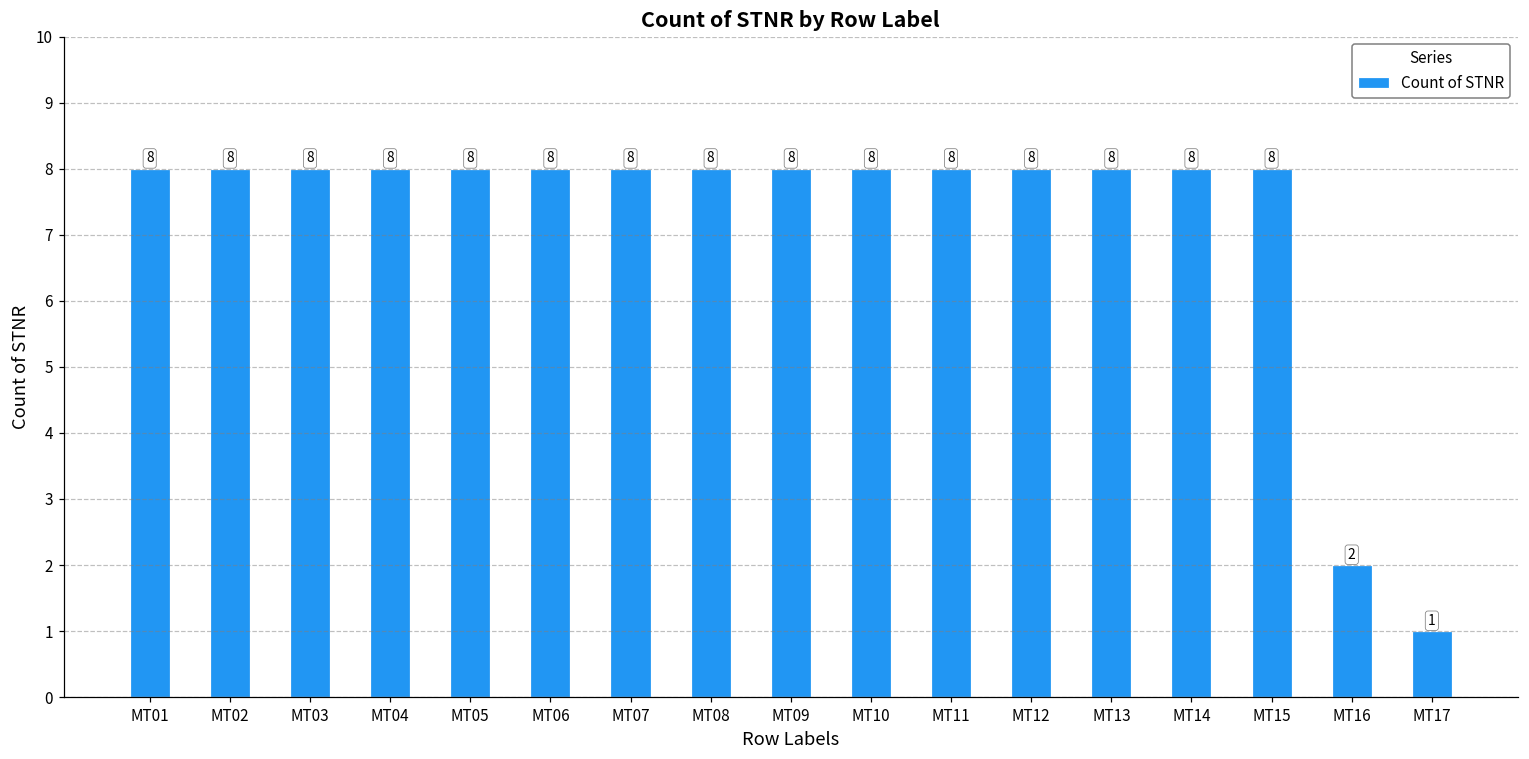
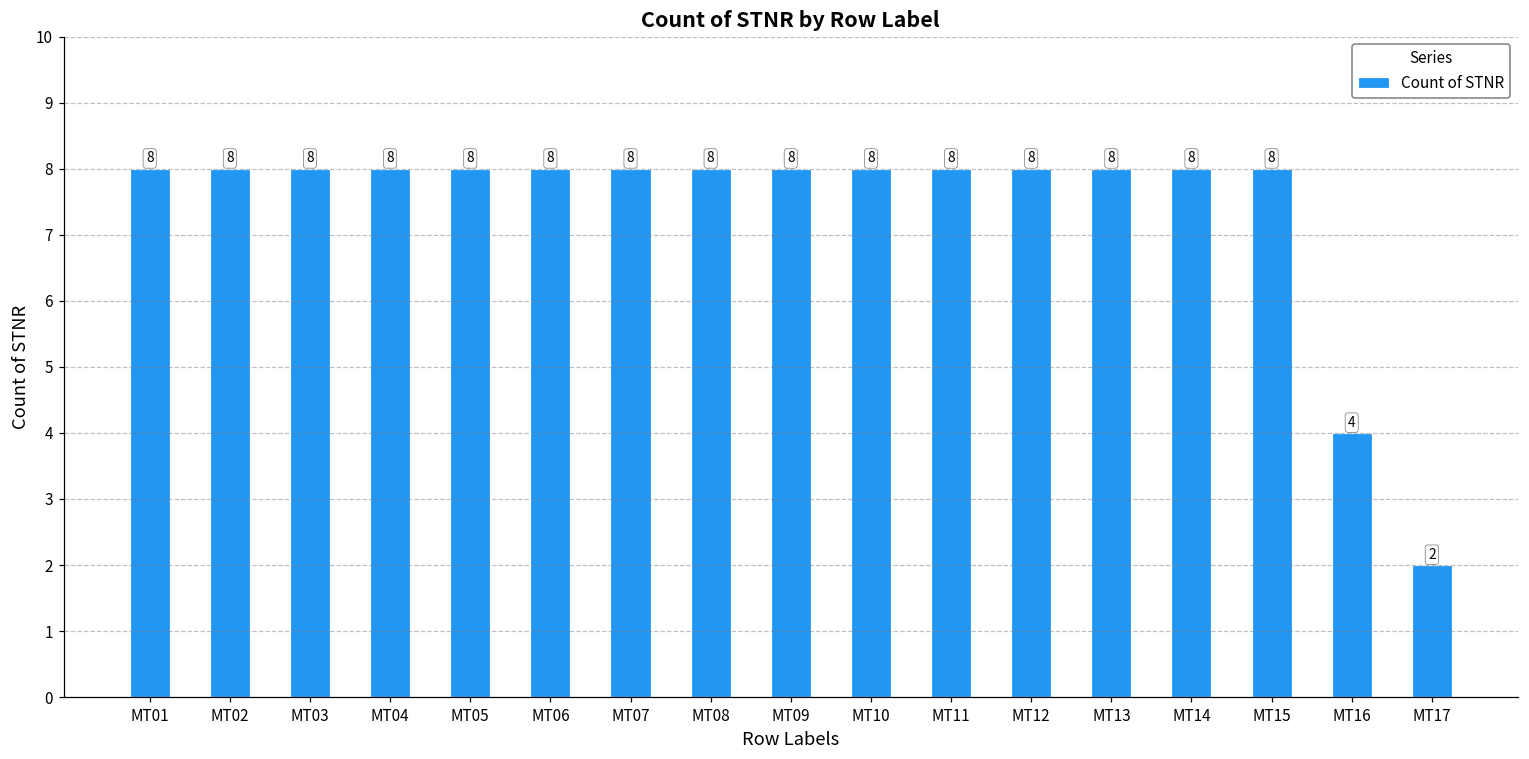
  {
-   "MT16": 2,
-   "MT17": 1
+   "MT16": 4,
+   "MT17": 2
  }
